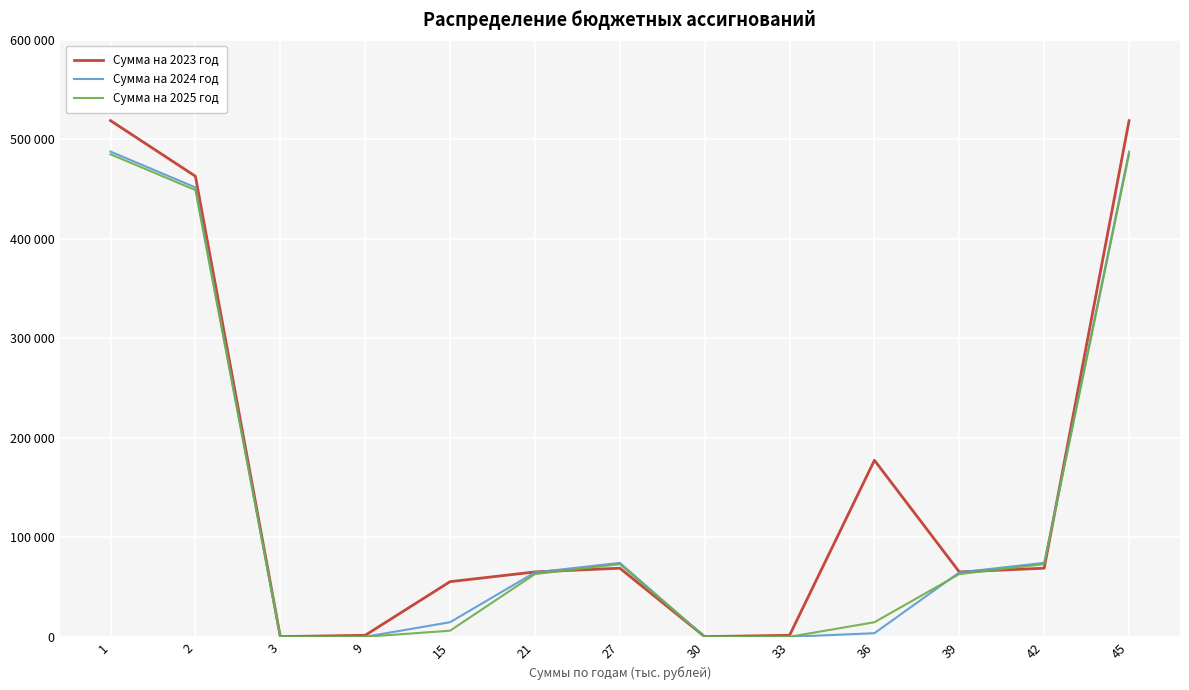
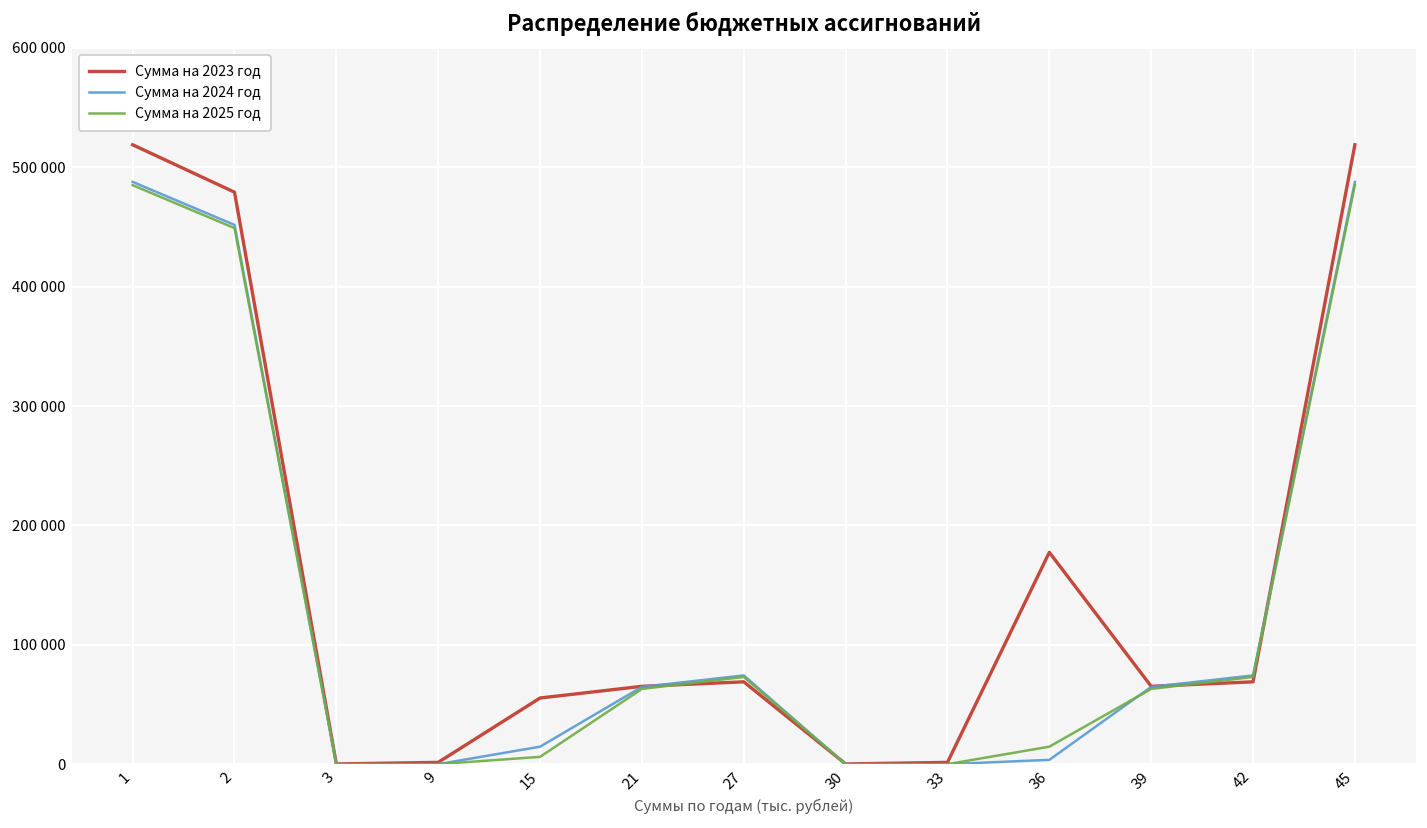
  {
    "Сумма на 2023 год": {
      "1": 520000,
-     "2": 460000,
+     "2": 480000,
      "15": 60000,
      "27": 70000,
      "36": 180000,
      "42": 70000,
      "45": 520000
    },
    "Сумма на 2024 год": {
      "1": 490000,
      "2": 450000,
      "15": 10000,
      "36": 0,
      "45": 490000
    },
    "Сумма на 2025 год": {
      "1": 480000,
      "2": 450000,
      "15": 10000,
      "36": 10000,
      "45": 480000
    }
  }
